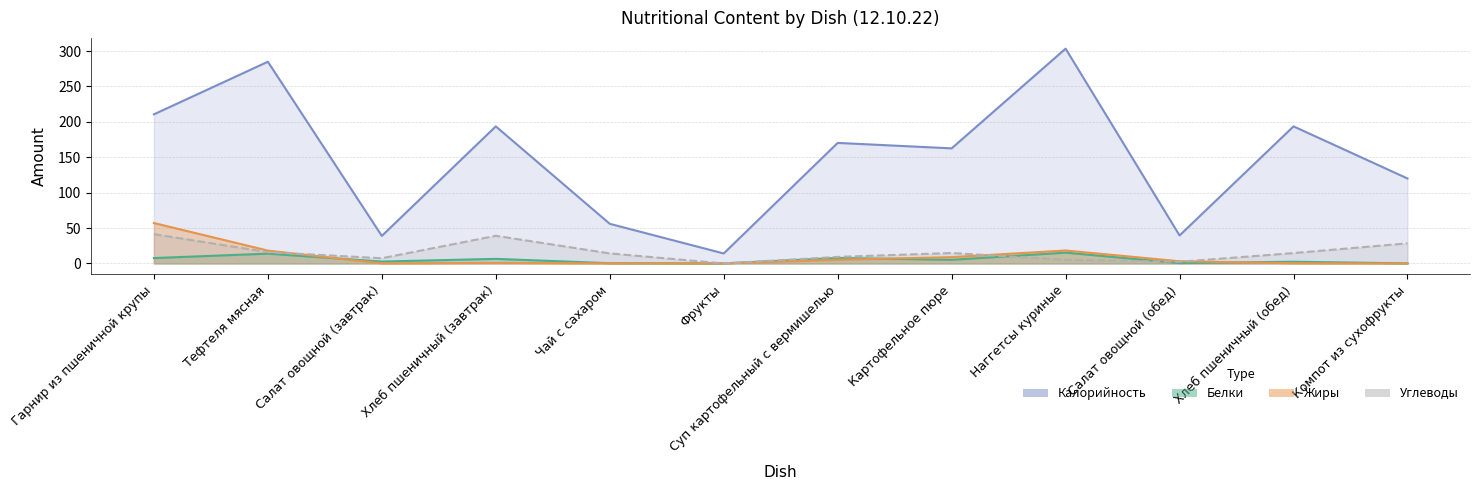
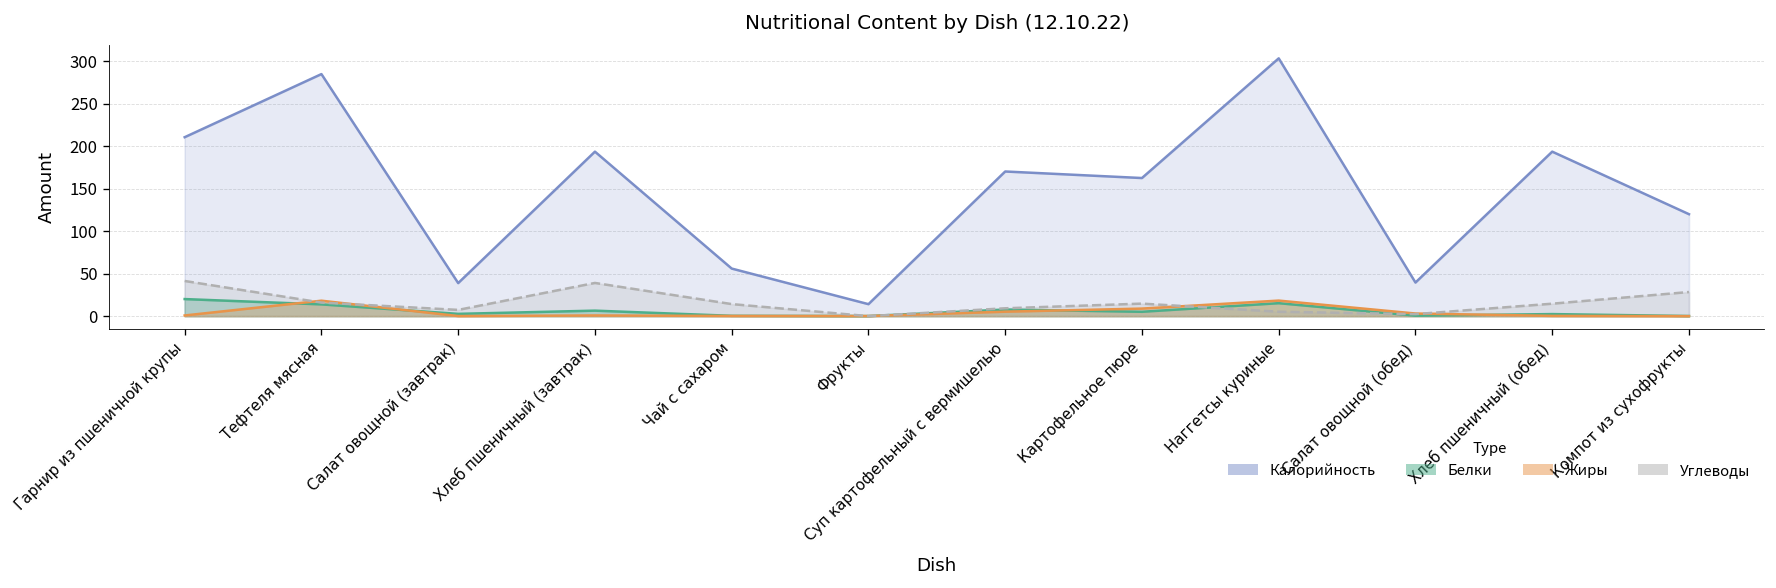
  {
    "Белки": {
-     "Гарнир из пшеничной крупы": 10,
+     "Гарнир из пшеничной крупы": 20,
      "Хлеб пшеничный (завтрак)": 10,
      "Картофельное пюре": 10
    },
    "Жиры": {
-     "Гарнир из пшеничной крупы": 60,
+     "Гарнир из пшеничной крупы": 0,
      "Хлеб пшеничный (завтрак)": 0,
      "Картофельное пюре": 10
    }
  }
